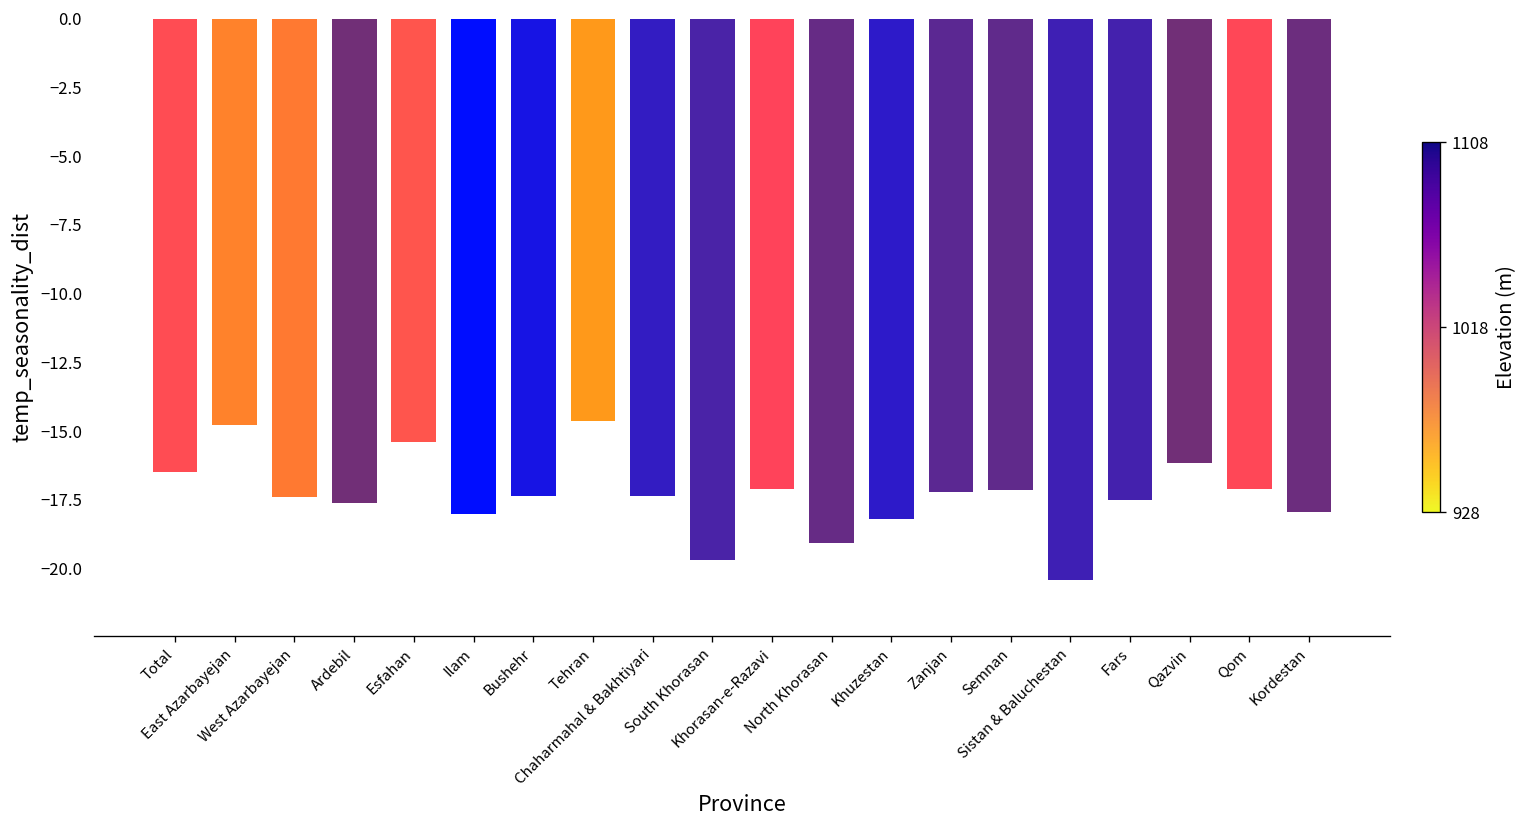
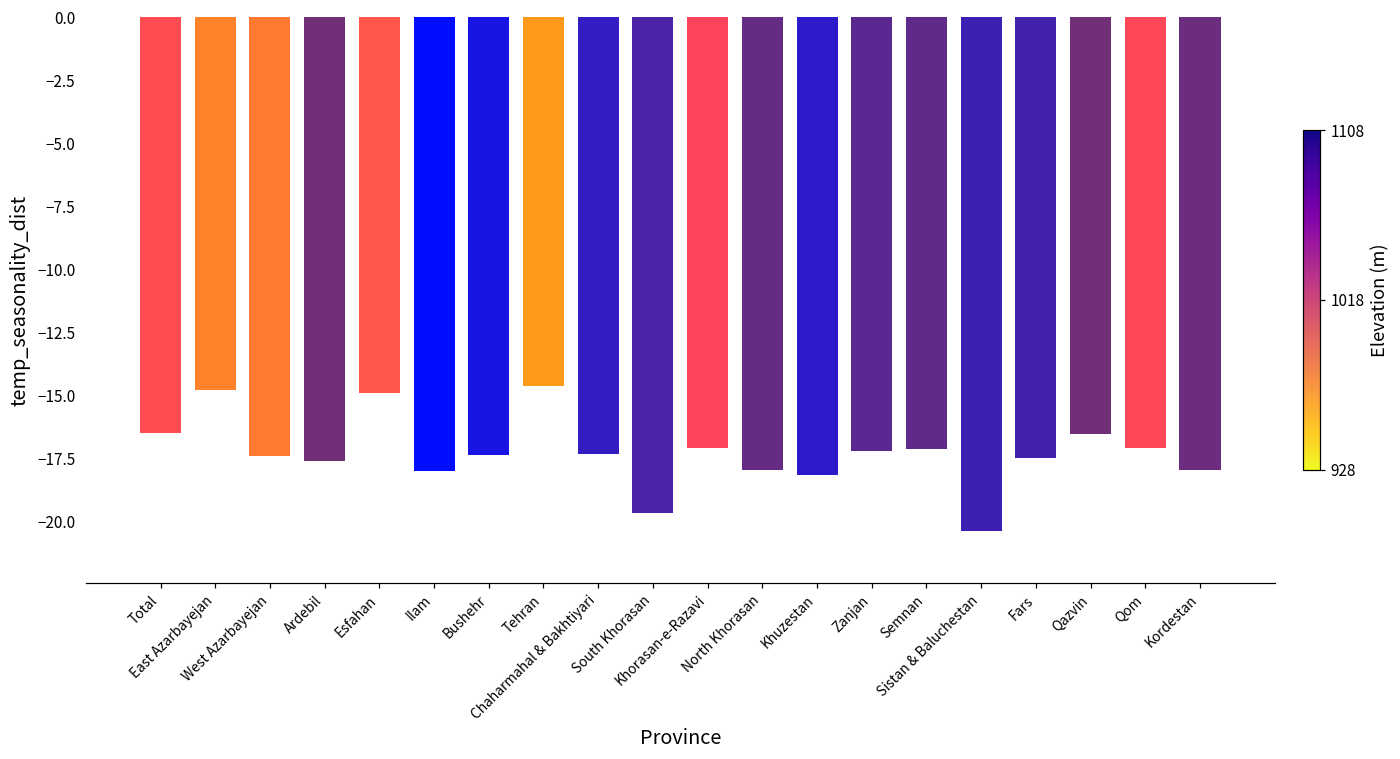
  {
    "Total": -16.5,
    "East Azarbayejan": -14.8,
    "West Azarbayejan": -17.4,
    "Ardebil": -17.6,
-   "Esfahan": -15.4,
+   "Esfahan": -14.9,
    "Ilam": -18.0,
    "Bushehr": -17.4,
    "Tehran": -14.6,
    "Chaharmahal & Bakhtiyari": -17.3,
    "South Khorasan": -19.7,
    "Khorasan-e-Razavi": -17.1,
-   "North Khorasan": -19.1,
+   "North Khorasan": -18.0,
    "Khuzestan": -18.2,
    "Zanjan": -17.2,
    "Semnan": -17.1,
    "Sistan & Baluchestan": -20.4,
    "Fars": -17.5,
-   "Qazvin": -16.2,
+   "Qazvin": -16.5,
    "Qom": -17.1,
    "Kordestan": -18.0
  }
